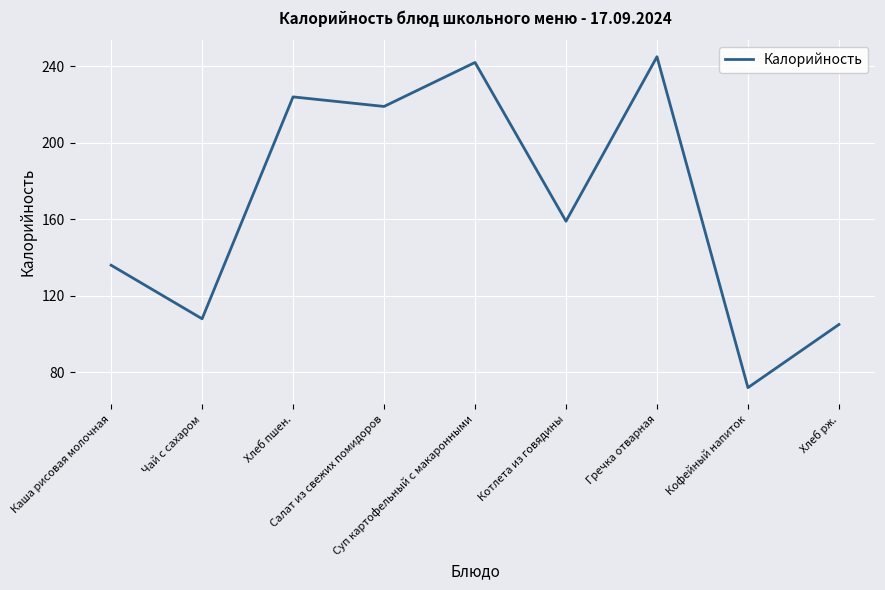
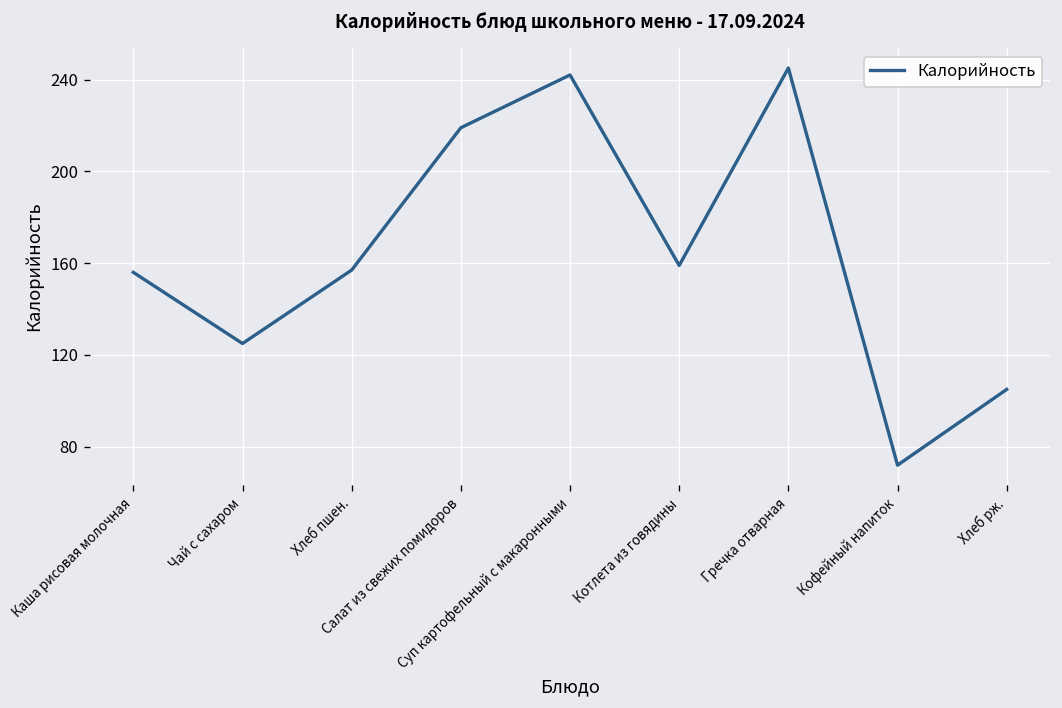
  {
-   "Каша рисовая молочная": 136,
-   "Чай с сахаром": 108,
-   "Хлеб пшен.": 224,
+   "Каша рисовая молочная": 156,
+   "Чай с сахаром": 125,
+   "Хлеб пшен.": 157,
    "Салат из свежих помидоров": 219,
    "Суп картофельный с макаронными": 242,
    "Котлета из говядины": 159,
    "Гречка отварная": 245,
    "Кофейный напиток": 72,
    "Хлеб рж.": 105
  }
